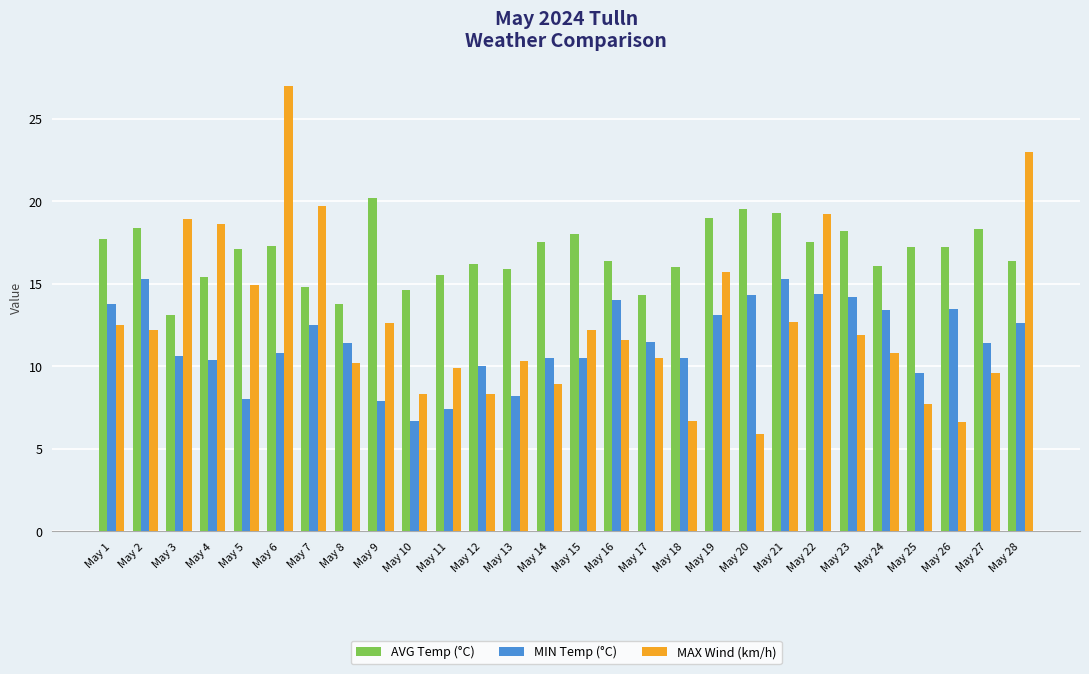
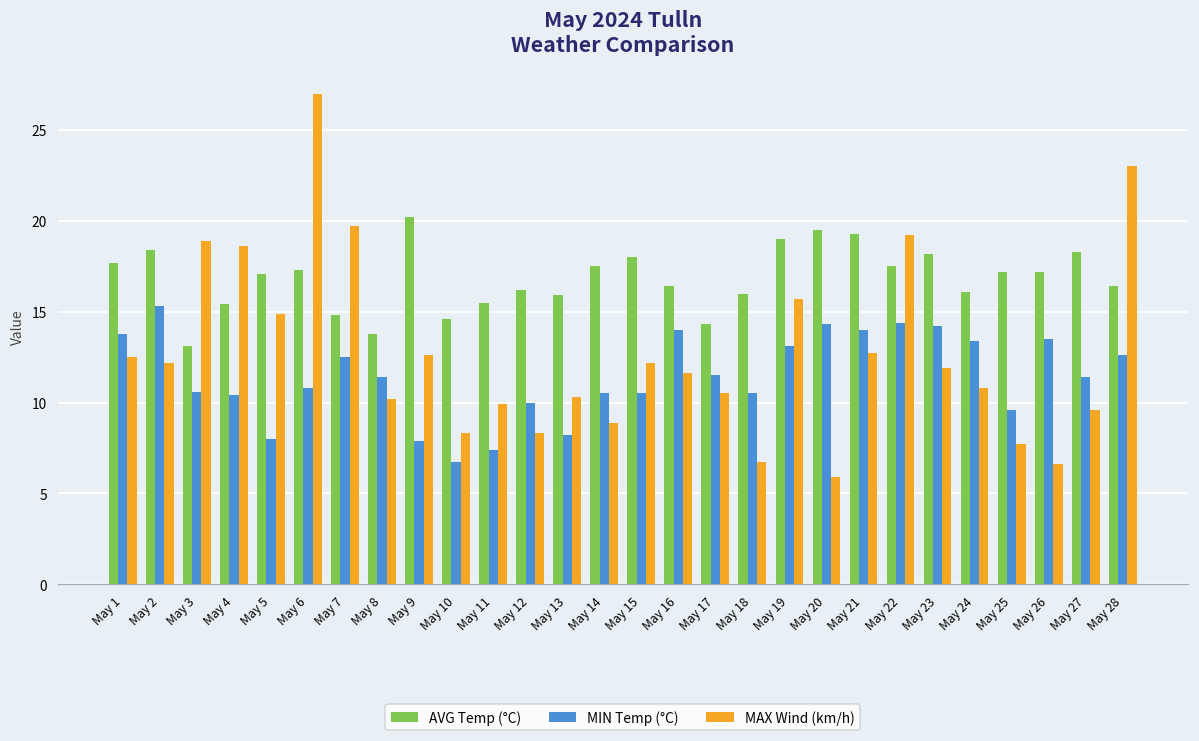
  {
    "AVG Temp (°C)": {
      "May 1": 17.7,
      "May 2": 18.4,
      "May 3": 13.1,
      "May 4": 15.4,
      "May 5": 17.1,
      "May 6": 17.3,
      "May 7": 14.8,
      "May 8": 13.8,
      "May 9": 20.2,
      "May 10": 14.6,
      "May 11": 15.5,
      "May 12": 16.2,
      "May 13": 15.9,
      "May 14": 17.5,
      "May 15": 18.0,
      "May 16": 16.4,
      "May 17": 14.3,
      "May 18": 16.0,
      "May 19": 19.0,
      "May 20": 19.5,
      "May 21": 19.3,
      "May 22": 17.5,
      "May 23": 18.2,
      "May 24": 16.1,
      "May 25": 17.2,
      "May 26": 17.2,
      "May 27": 18.3,
      "May 28": 16.4
    },
    "MIN Temp (°C)": {
      "May 1": 13.8,
      "May 2": 15.3,
      "May 3": 10.6,
      "May 4": 10.4,
      "May 5": 8.0,
      "May 6": 10.8,
      "May 7": 12.5,
      "May 8": 11.4,
      "May 9": 7.9,
      "May 10": 6.7,
      "May 11": 7.4,
      "May 12": 10.0,
      "May 13": 8.2,
      "May 14": 10.5,
      "May 15": 10.5,
      "May 16": 14.0,
      "May 17": 11.5,
      "May 18": 10.5,
      "May 19": 13.1,
      "May 20": 14.3,
-     "May 21": 15.3,
+     "May 21": 14.0,
      "May 22": 14.4,
      "May 23": 14.2,
      "May 24": 13.4,
      "May 25": 9.6,
      "May 26": 13.5,
      "May 27": 11.4,
      "May 28": 12.6
    },
    "MAX Wind (km/h)": {
      "May 1": 12.5,
      "May 2": 12.2,
      "May 3": 18.9,
      "May 4": 18.6,
      "May 5": 14.9,
      "May 6": 27.0,
      "May 7": 19.7,
      "May 8": 10.2,
      "May 9": 12.6,
      "May 10": 8.3,
      "May 11": 9.9,
      "May 12": 8.3,
      "May 13": 10.3,
      "May 14": 8.9,
      "May 15": 12.2,
      "May 16": 11.6,
      "May 17": 10.5,
      "May 18": 6.7,
      "May 19": 15.7,
      "May 20": 5.9,
      "May 21": 12.7,
      "May 22": 19.2,
      "May 23": 11.9,
      "May 24": 10.8,
      "May 25": 7.7,
      "May 26": 6.6,
      "May 27": 9.6,
      "May 28": 23.0
    }
  }
